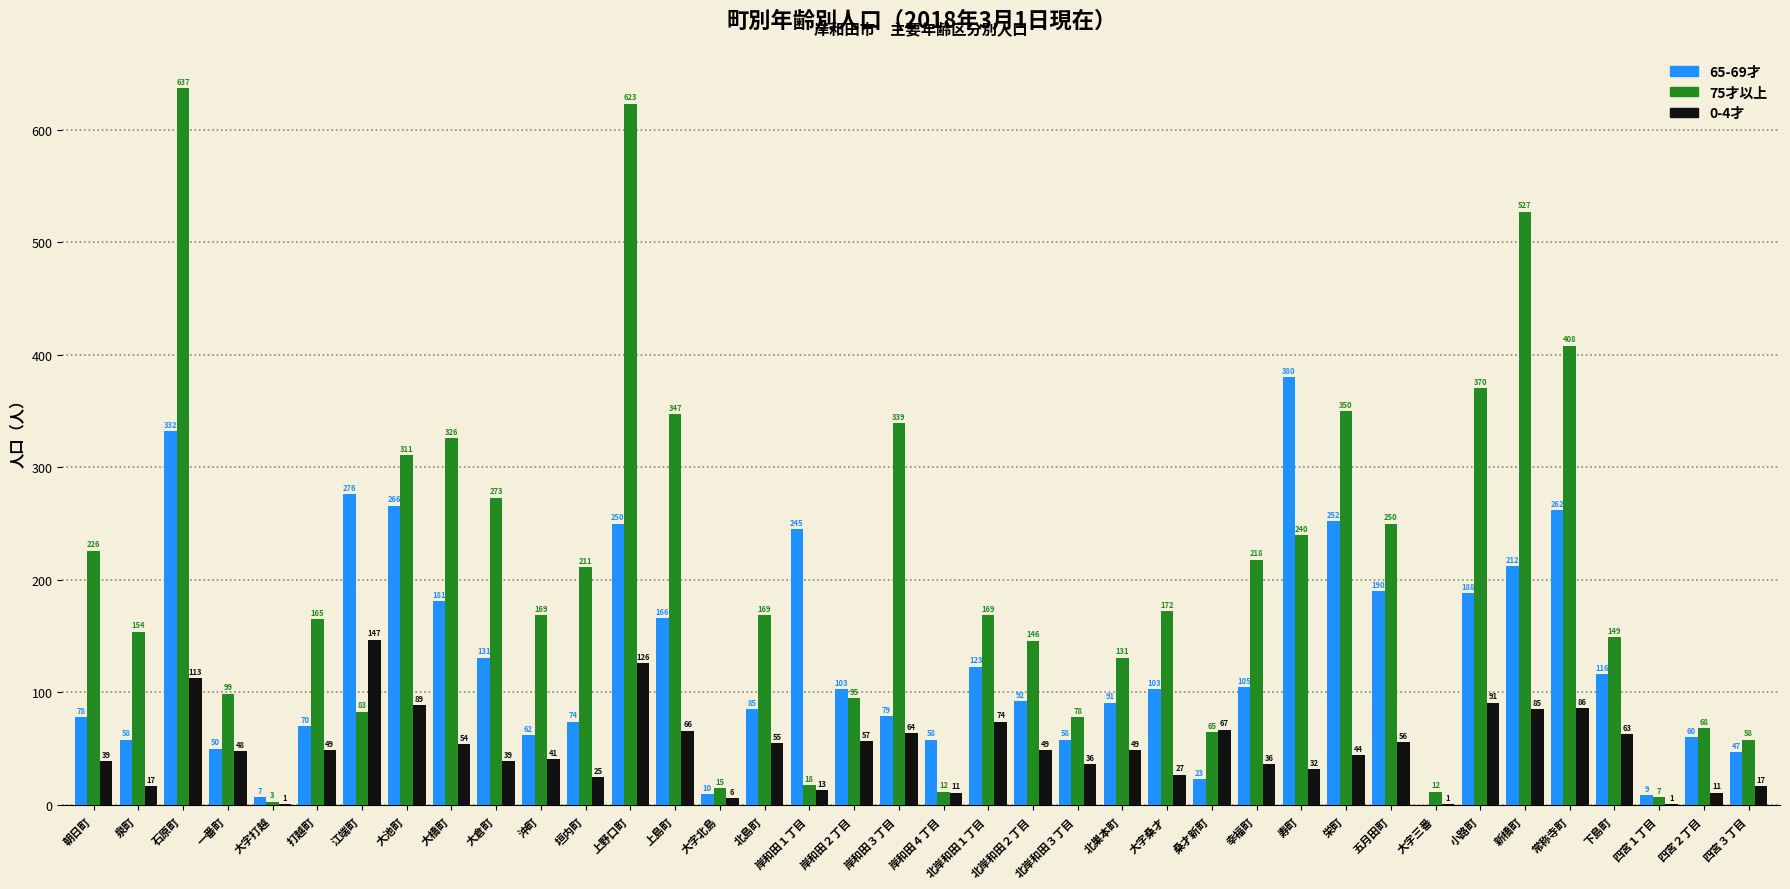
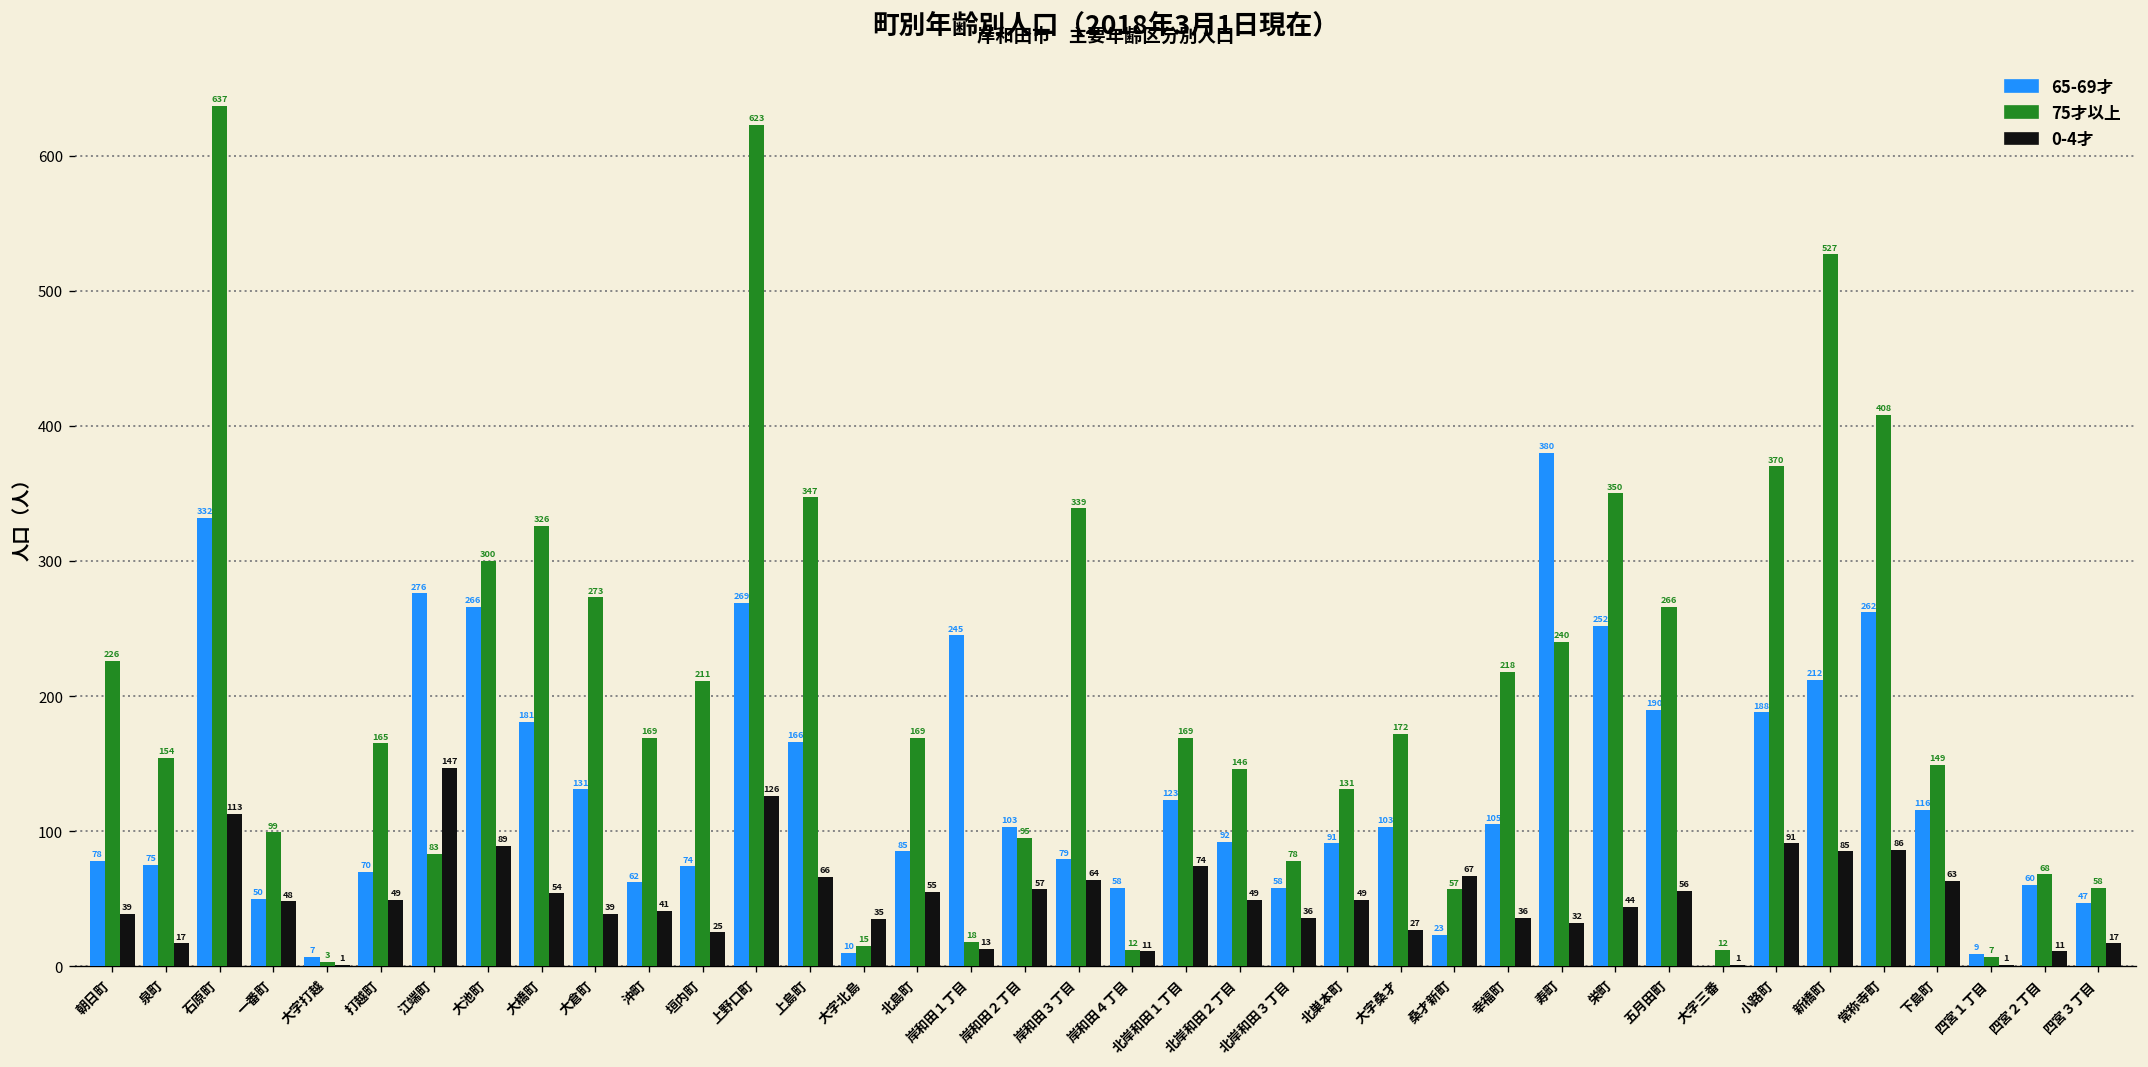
  {
    "65-69才": {
      "朝日町": 78,
-     "泉町": 58,
+     "泉町": 75,
      "石原町": 332,
      "一番町": 50,
      "大字打越": 7,
      "打越町": 70,
      "江端町": 276,
      "大池町": 266,
      "大橋町": 181,
      "大倉町": 131,
      "沖町": 62,
      "垣内町": 74,
-     "上野口町": 250,
+     "上野口町": 269,
      "上島町": 166,
      "大字北島": 10,
      "北島町": 85,
      "岸和田１丁目": 245,
      "岸和田２丁目": 103,
      "岸和田３丁目": 79,
      "岸和田４丁目": 58,
      "北岸和田１丁目": 123,
      "北岸和田２丁目": 92,
      "北岸和田３丁目": 58,
      "北巣本町": 91,
      "大字桑才": 103,
      "桑才新町": 23,
      "幸福町": 105,
      "寿町": 380,
      "栄町": 252,
      "五月田町": 190,
      "小路町": 188,
      "新橋町": 212,
      "常称寺町": 262,
      "下島町": 116,
      "四宮１丁目": 9,
      "四宮２丁目": 60,
      "四宮３丁目": 47
    },
    "75才以上": {
      "朝日町": 226,
      "泉町": 154,
      "石原町": 637,
      "一番町": 99,
      "大字打越": 3,
      "打越町": 165,
      "江端町": 83,
-     "大池町": 311,
+     "大池町": 300,
      "大橋町": 326,
      "大倉町": 273,
      "沖町": 169,
      "垣内町": 211,
      "上野口町": 623,
      "上島町": 347,
      "大字北島": 15,
      "北島町": 169,
      "岸和田１丁目": 18,
      "岸和田２丁目": 95,
      "岸和田３丁目": 339,
      "岸和田４丁目": 12,
      "北岸和田１丁目": 169,
      "北岸和田２丁目": 146,
      "北岸和田３丁目": 78,
      "北巣本町": 131,
      "大字桑才": 172,
-     "桑才新町": 65,
+     "桑才新町": 57,
      "幸福町": 218,
      "寿町": 240,
      "栄町": 350,
-     "五月田町": 250,
+     "五月田町": 266,
      "大字三番": 12,
      "小路町": 370,
      "新橋町": 527,
      "常称寺町": 408,
      "下島町": 149,
      "四宮１丁目": 7,
      "四宮２丁目": 68,
      "四宮３丁目": 58
    },
    "0-4才": {
      "朝日町": 39,
      "泉町": 17,
      "石原町": 113,
      "一番町": 48,
      "大字打越": 1,
      "打越町": 49,
      "江端町": 147,
      "大池町": 89,
      "大橋町": 54,
      "大倉町": 39,
      "沖町": 41,
      "垣内町": 25,
      "上野口町": 126,
      "上島町": 66,
-     "大字北島": 6,
+     "大字北島": 35,
      "北島町": 55,
      "岸和田１丁目": 13,
      "岸和田２丁目": 57,
      "岸和田３丁目": 64,
      "岸和田４丁目": 11,
      "北岸和田１丁目": 74,
      "北岸和田２丁目": 49,
      "北岸和田３丁目": 36,
      "北巣本町": 49,
      "大字桑才": 27,
      "桑才新町": 67,
      "幸福町": 36,
      "寿町": 32,
      "栄町": 44,
      "五月田町": 56,
      "大字三番": 1,
      "小路町": 91,
      "新橋町": 85,
      "常称寺町": 86,
      "下島町": 63,
      "四宮１丁目": 1,
      "四宮２丁目": 11,
      "四宮３丁目": 17
    }
  }
